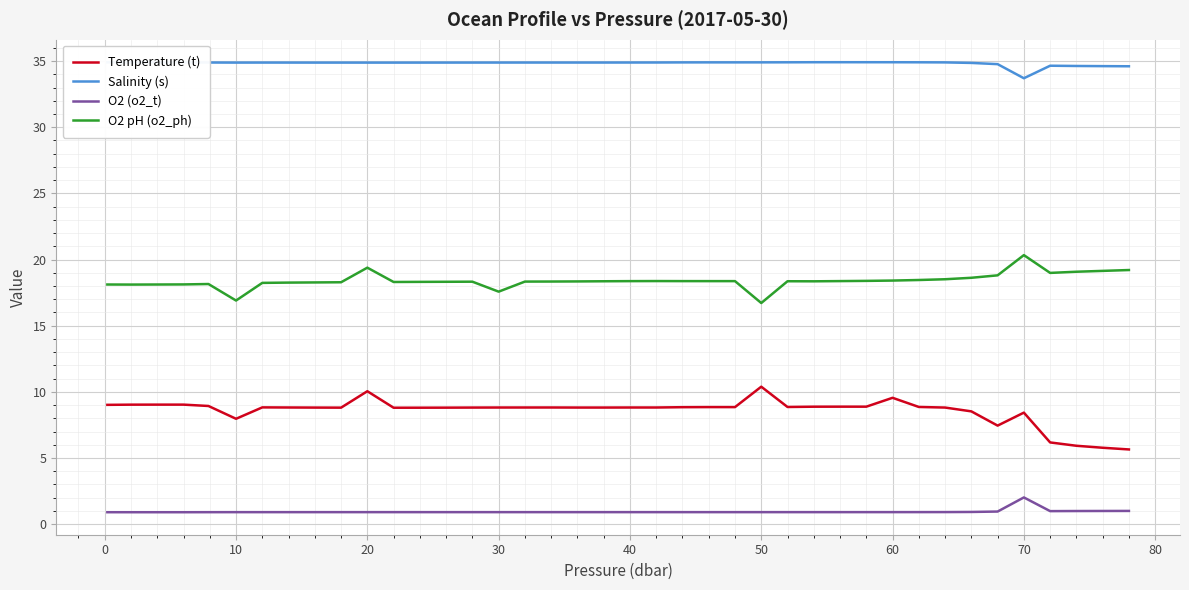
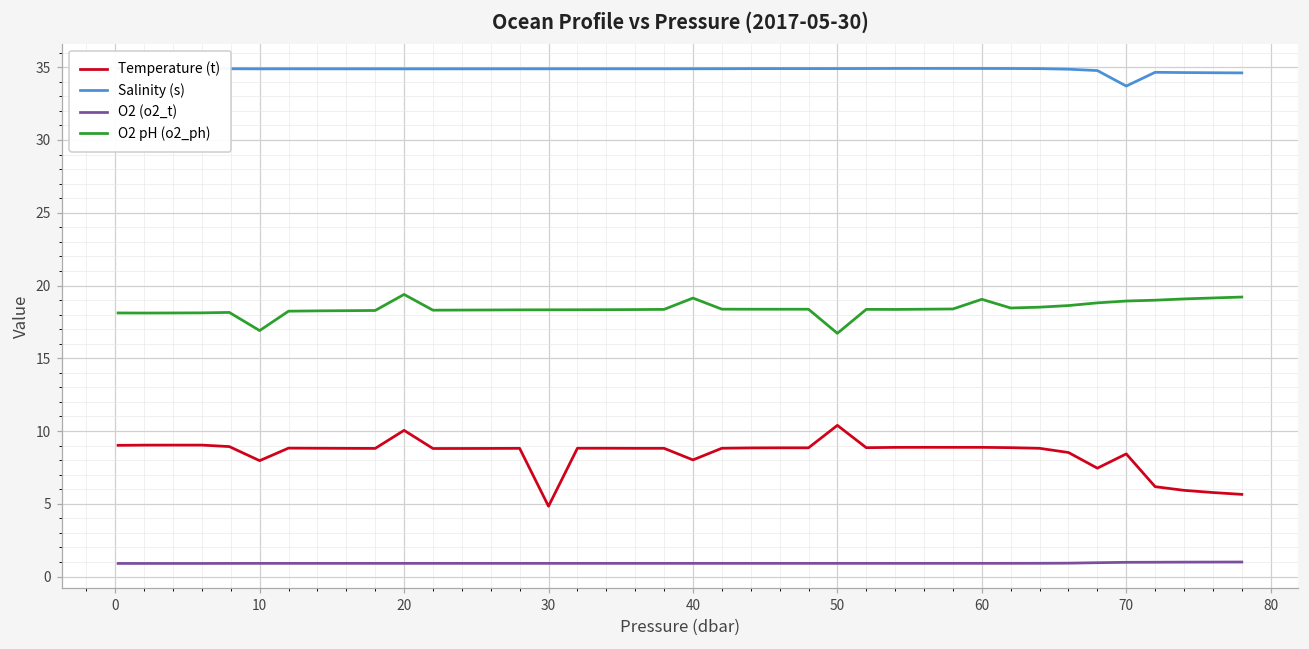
  {
    "Temperature (t)": {
      "10": 8.0,
      "20": 10.0,
-     "30": 8.8,
-     "40": 8.8,
+     "30": 4.8,
+     "40": 8.0,
      "50": 10.4,
-     "60": 9.6,
+     "60": 8.9,
      "70": 8.4
    },
    "Salinity (s)": {
      "10": 34.9,
      "20": 34.9,
      "30": 34.9,
      "40": 34.9,
      "50": 34.9,
      "60": 34.9,
      "70": 33.7
    },
    "O2 (o2_t)": {
      "10": 0.9,
      "20": 0.9,
      "30": 0.9,
      "40": 0.9,
      "50": 0.9,
      "60": 0.9,
-     "70": 2.0
+     "70": 1.0
    },
    "O2 pH (o2_ph)": {
      "10": 16.9,
      "20": 19.4,
-     "30": 17.6,
-     "40": 18.4,
+     "30": 18.3,
+     "40": 19.1,
      "50": 16.7,
-     "60": 18.4,
-     "70": 20.3
+     "60": 19.1,
+     "70": 18.9
    }
  }
